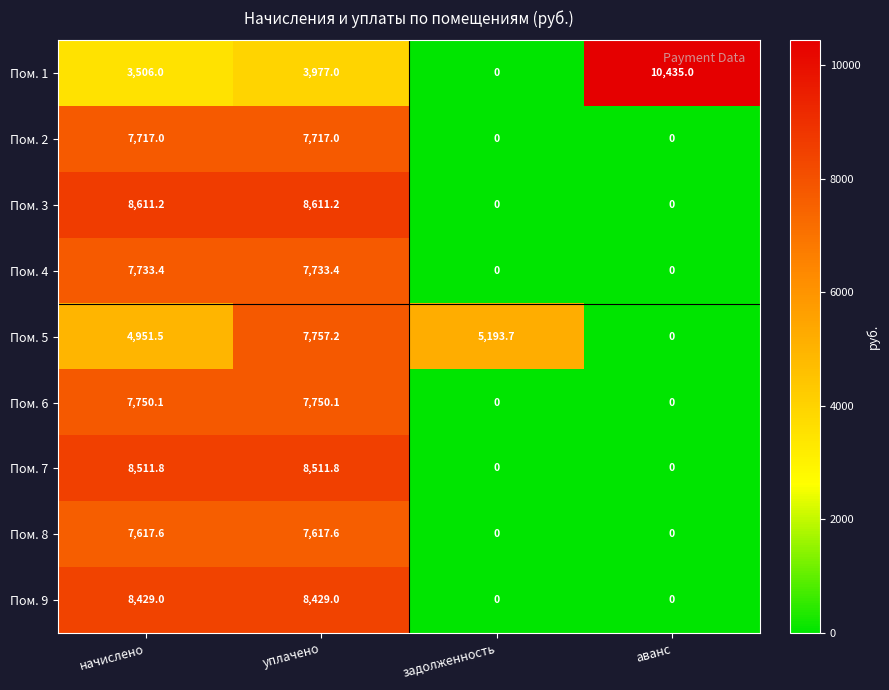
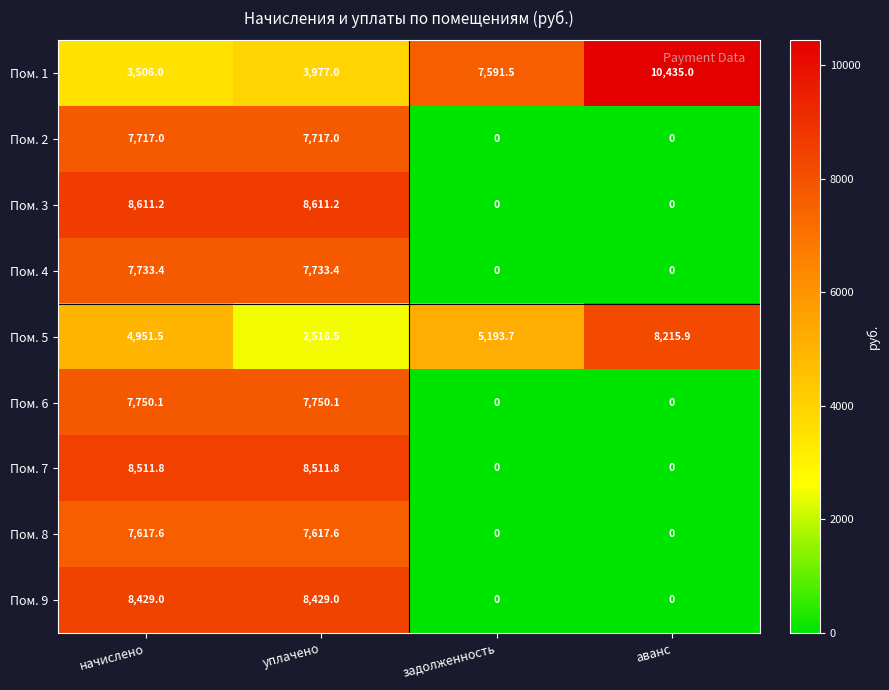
  {
    "Пом. 1": {
      "начислено": "3,506.0",
      "уплачено": "3,977.0",
-     "задолженность": "0"
+     "задолженность": "7,591.5"
    },
    "Пом. 2": {
      "начислено": "7,717.0",
      "уплачено": "7,717.0",
      "задолженность": "0",
      "аванс": "0"
    },
    "Пом. 3": {
      "начислено": "8,611.2",
      "уплачено": "8,611.2",
      "задолженность": "0",
      "аванс": "0"
    },
    "Пом. 4": {
      "начислено": "7,733.4",
      "уплачено": "7,733.4",
      "задолженность": "0",
      "аванс": "0"
    },
    "Пом. 5": {
      "начислено": "4,951.5",
-     "уплачено": "7,757.2",
+     "уплачено": "2,516.5",
      "задолженность": "5,193.7",
-     "аванс": "0"
+     "аванс": "8,215.9"
    },
    "Пом. 6": {
      "начислено": "7,750.1",
      "уплачено": "7,750.1",
      "задолженность": "0",
      "аванс": "0"
    },
    "Пом. 7": {
      "начислено": "8,511.8",
      "уплачено": "8,511.8",
      "задолженность": "0",
      "аванс": "0"
    },
    "Пом. 8": {
      "начислено": "7,617.6",
      "уплачено": "7,617.6",
      "задолженность": "0",
      "аванс": "0"
    },
    "Пом. 9": {
      "начислено": "8,429.0",
      "уплачено": "8,429.0",
      "задолженность": "0",
      "аванс": "0"
    }
  }
